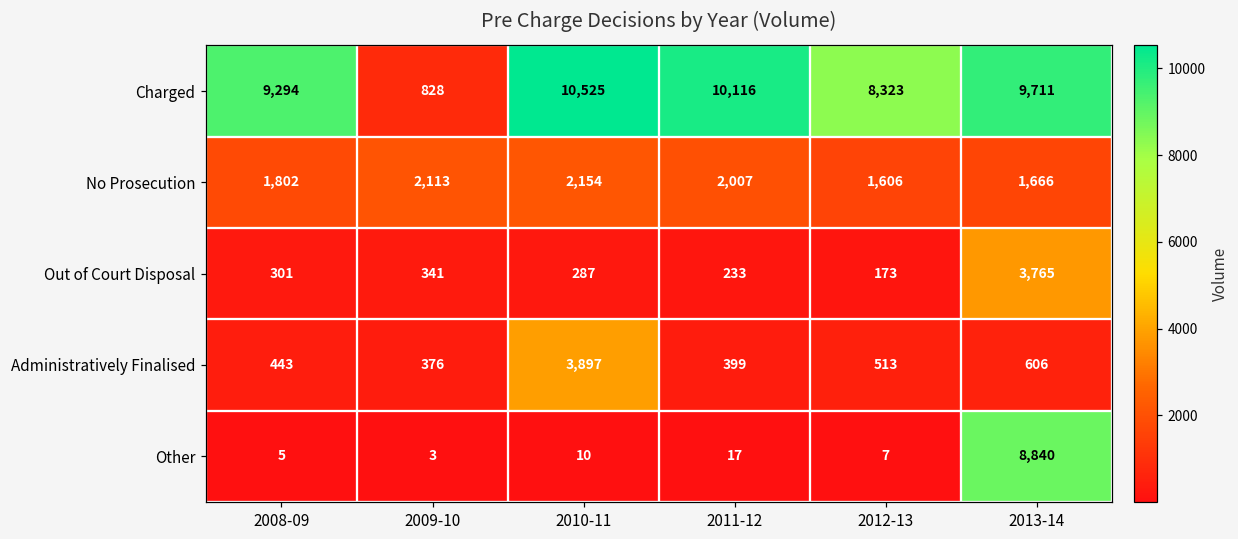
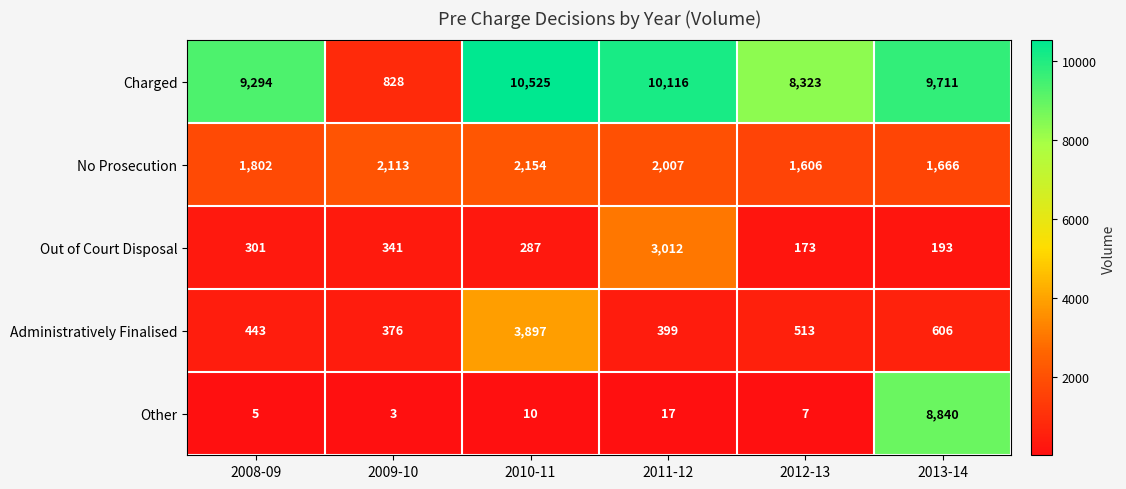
  {
    "Charged": {
      "2008-09": "9,294",
      "2009-10": "828",
      "2010-11": "10,525",
      "2011-12": "10,116",
      "2012-13": "8,323",
      "2013-14": "9,711"
    },
    "No Prosecution": {
      "2008-09": "1,802",
      "2009-10": "2,113",
      "2010-11": "2,154",
      "2011-12": "2,007",
      "2012-13": "1,606",
      "2013-14": "1,666"
    },
    "Out of Court Disposal": {
      "2008-09": "301",
      "2009-10": "341",
      "2010-11": "287",
-     "2011-12": "233",
+     "2011-12": "3,012",
      "2012-13": "173",
-     "2013-14": "3,765"
+     "2013-14": "193"
    },
    "Administratively Finalised": {
      "2008-09": "443",
      "2009-10": "376",
      "2010-11": "3,897",
      "2011-12": "399",
      "2012-13": "513",
      "2013-14": "606"
    },
    "Other": {
      "2008-09": "5",
      "2009-10": "3",
      "2010-11": "10",
      "2011-12": "17",
      "2012-13": "7",
      "2013-14": "8,840"
    }
  }
